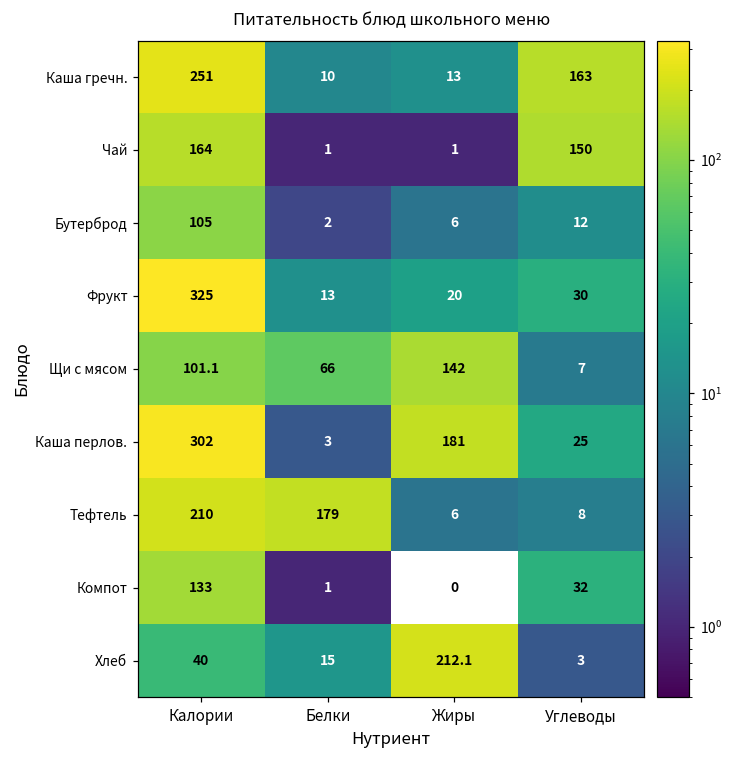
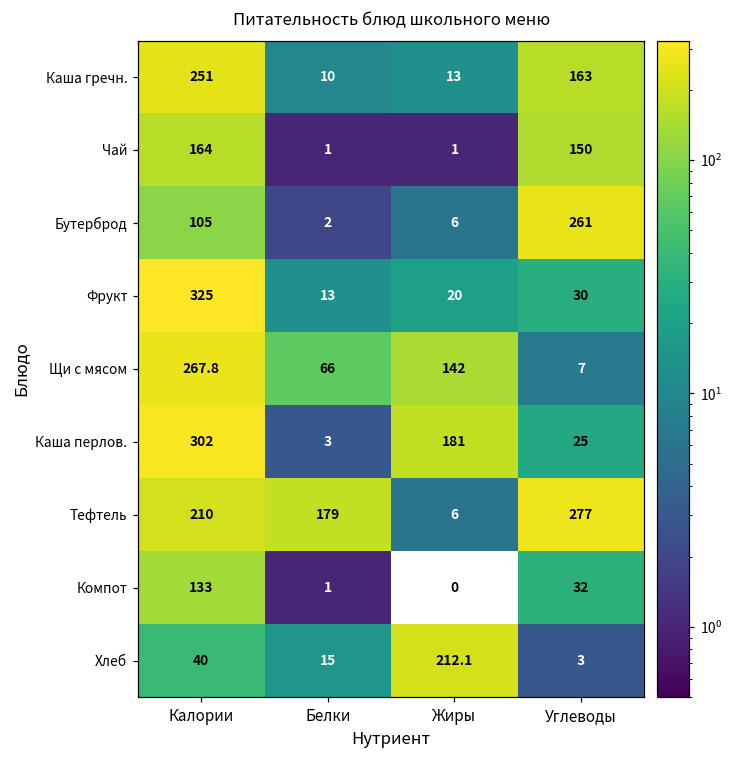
  {
    "Каша гречн.": {
      "Калории": 251,
      "Белки": 10,
      "Жиры": 13,
      "Углеводы": 163
    },
    "Чай": {
      "Калории": 164,
      "Белки": 1,
      "Жиры": 1,
      "Углеводы": 150
    },
    "Бутерброд": {
      "Калории": 105,
      "Белки": 2,
      "Жиры": 6,
-     "Углеводы": 12
+     "Углеводы": 261
    },
    "Фрукт": {
      "Калории": 325,
      "Белки": 13,
      "Жиры": 20,
      "Углеводы": 30
    },
    "Щи с мясом": {
-     "Калории": 101.1,
+     "Калории": 267.8,
      "Белки": 66,
      "Жиры": 142,
      "Углеводы": 7
    },
    "Каша перлов.": {
      "Калории": 302,
      "Белки": 3,
      "Жиры": 181,
      "Углеводы": 25
    },
    "Тефтель": {
      "Калории": 210,
      "Белки": 179,
      "Жиры": 6,
-     "Углеводы": 8
+     "Углеводы": 277
    },
    "Компот": {
      "Калории": 133,
      "Белки": 1,
      "Жиры": 0,
      "Углеводы": 32
    },
    "Хлеб": {
      "Калории": 40,
      "Белки": 15,
      "Жиры": 212.1,
      "Углеводы": 3
    }
  }
